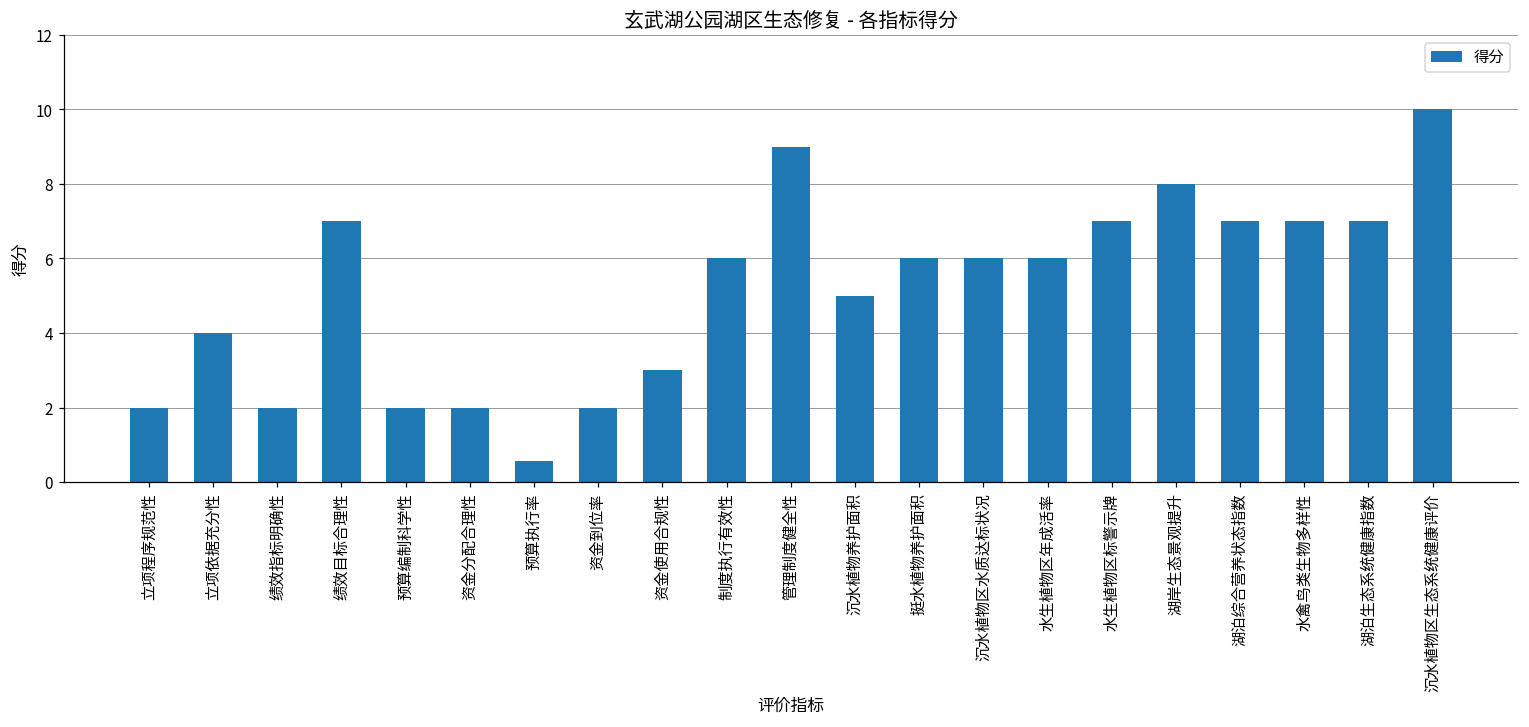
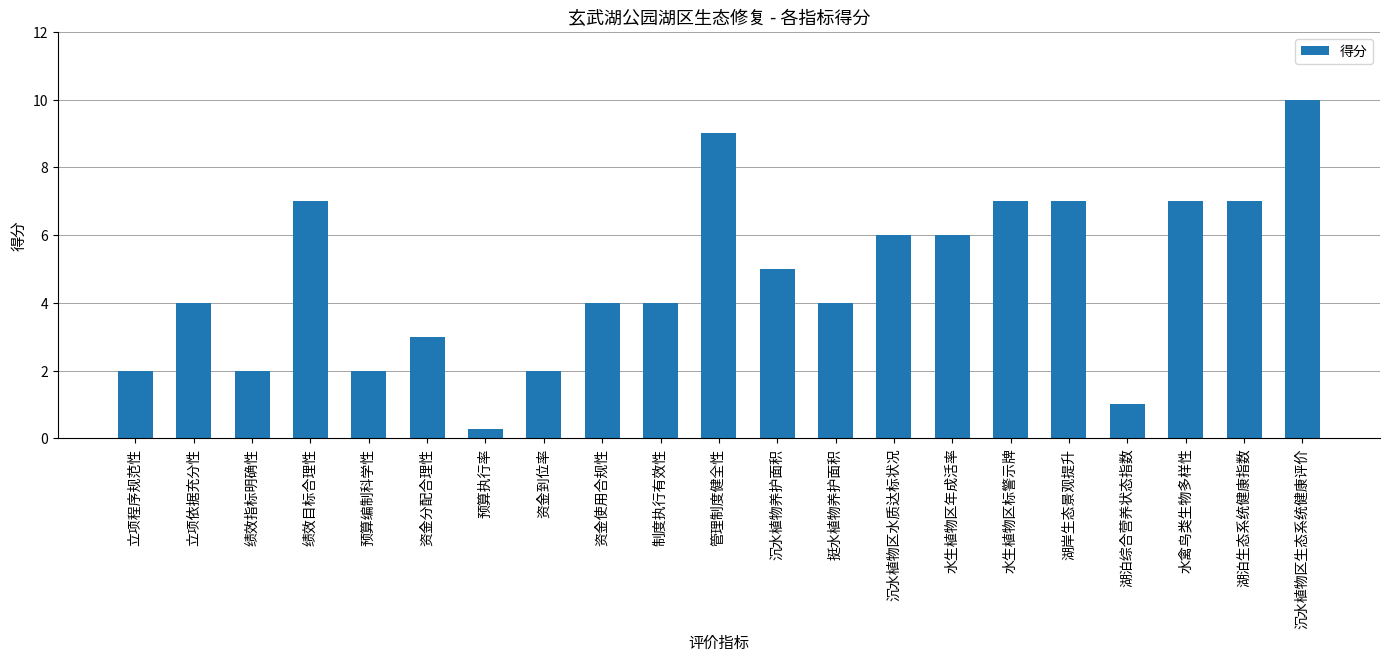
  {
    "立项程序规范性": 2.0,
    "立项依据充分性": 4.0,
    "绩效指标明确性": 2.0,
    "绩效目标合理性": 7.0,
    "预算编制科学性": 2.0,
-   "资金分配合理性": 2,
-   "预算执行率": 0.6,
+   "资金分配合理性": 3,
+   "预算执行率": 0.3,
    "资金到位率": 2.0,
-   "资金使用合规性": 3,
-   "制度执行有效性": 6,
+   "资金使用合规性": 4,
+   "制度执行有效性": 4,
    "管理制度健全性": 9.0,
    "沉水植物养护面积": 5.0,
-   "挺水植物养护面积": 6,
+   "挺水植物养护面积": 4,
    "沉水植物区水质达标状况": 6.0,
    "水生植物区年成活率": 6.0,
    "水生植物区标警示牌": 7.0,
-   "湖岸生态景观提升": 8,
-   "湖泊综合营养状态指数": 7,
+   "湖岸生态景观提升": 7,
+   "湖泊综合营养状态指数": 1,
    "水禽鸟类生物多样性": 7.0,
    "湖泊生态系统健康指数": 7.0,
    "沉水植物区生态系统健康评价": 10.0
  }
